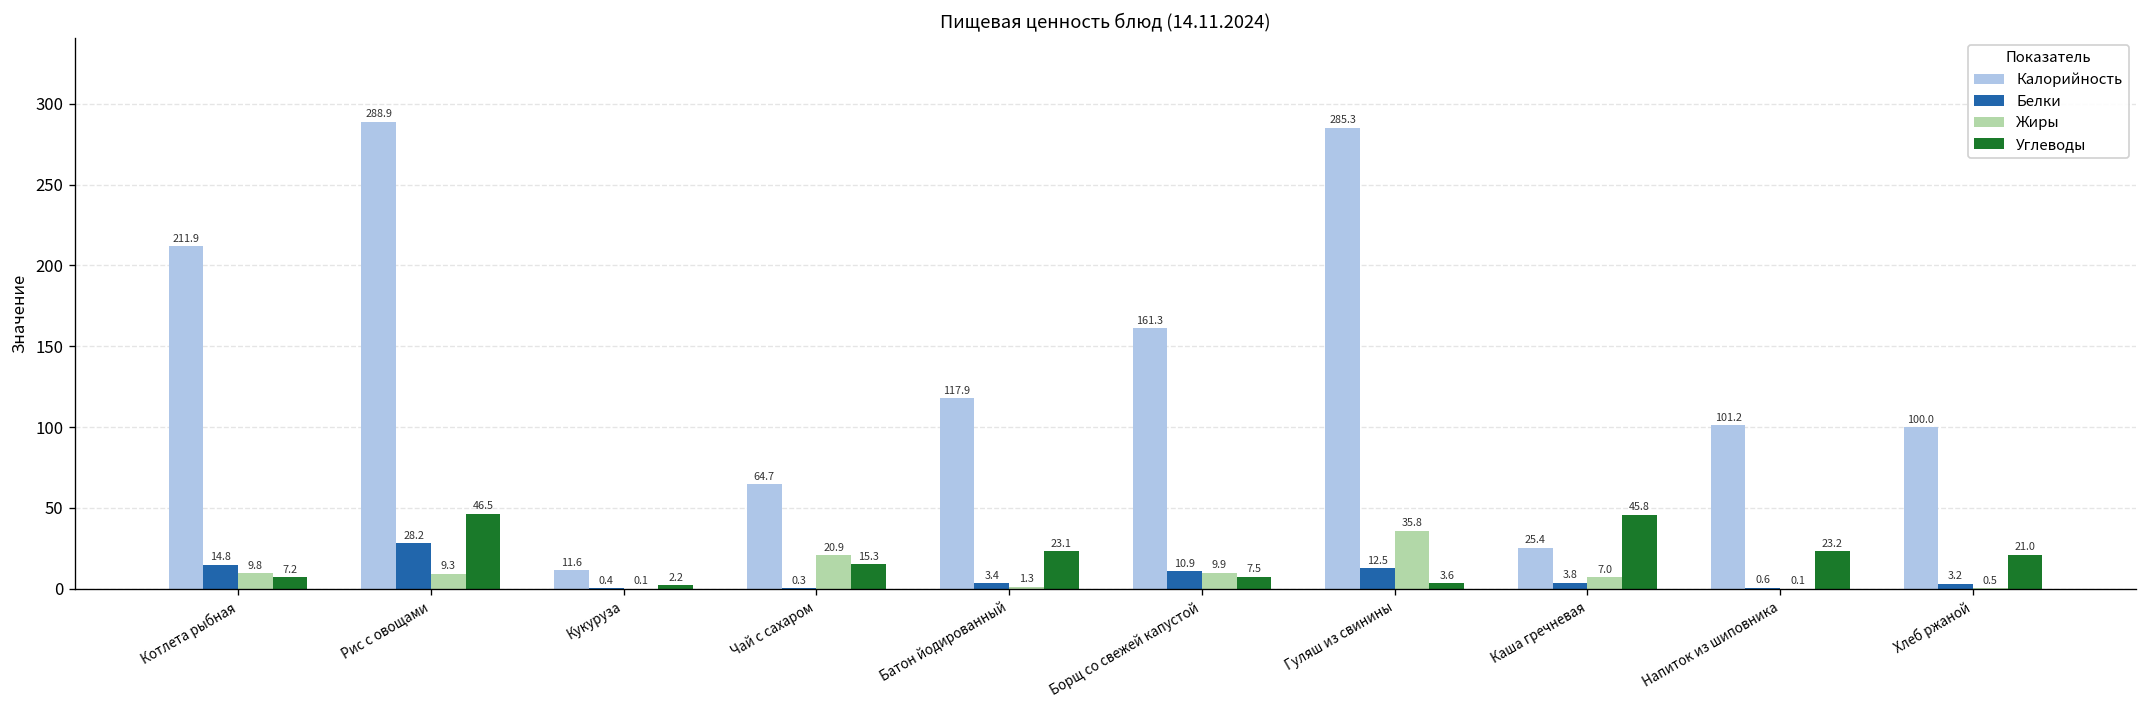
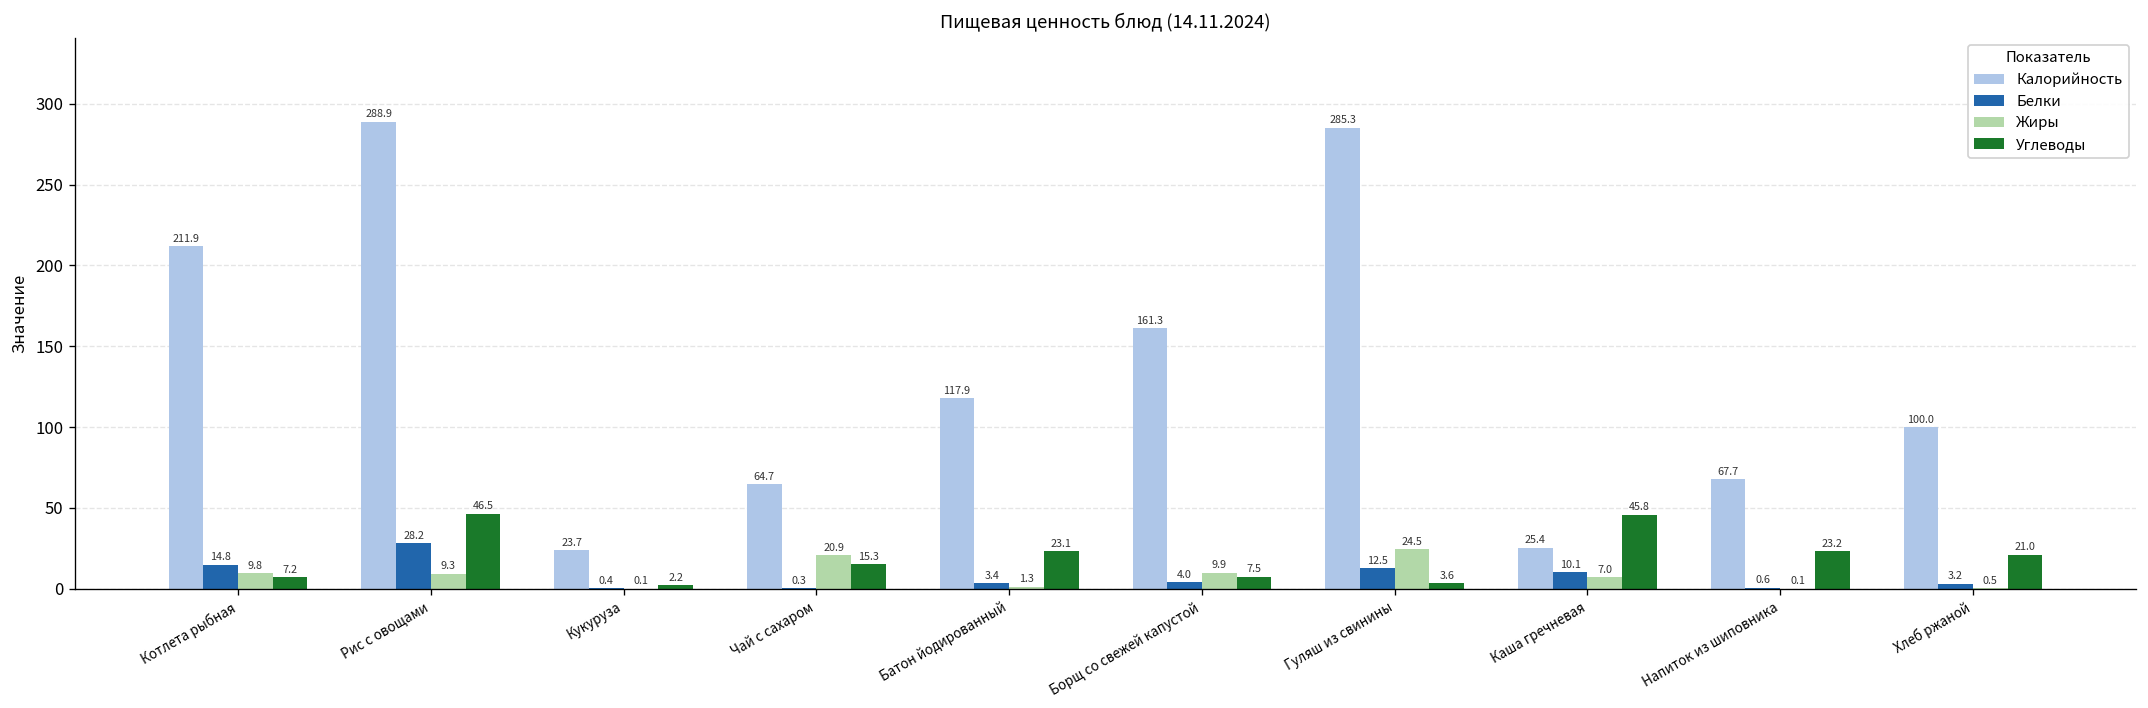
  {
    "Калорийность": {
      "Котлета рыбная": 211.9,
      "Рис с овощами": 288.9,
-     "Кукуруза": 11.6,
+     "Кукуруза": 23.7,
      "Чай с сахаром": 64.7,
      "Батон йодированный": 117.9,
      "Борщ со свежей капустой": 161.3,
      "Гуляш из свинины": 285.3,
      "Каша гречневая": 25.4,
-     "Напиток из шиповника": 101.2,
+     "Напиток из шиповника": 67.7,
      "Хлеб ржаной": 100.0
    },
    "Белки": {
      "Котлета рыбная": 14.8,
      "Рис с овощами": 28.2,
      "Кукуруза": 0.4,
      "Чай с сахаром": 0.3,
      "Батон йодированный": 3.4,
-     "Борщ со свежей капустой": 10.9,
+     "Борщ со свежей капустой": 4.0,
      "Гуляш из свинины": 12.5,
-     "Каша гречневая": 3.8,
+     "Каша гречневая": 10.1,
      "Напиток из шиповника": 0.6,
      "Хлеб ржаной": 3.2
    },
    "Жиры": {
      "Котлета рыбная": 9.8,
      "Рис с овощами": 9.3,
      "Кукуруза": 0.1,
      "Чай с сахаром": 20.9,
      "Батон йодированный": 1.3,
      "Борщ со свежей капустой": 9.9,
-     "Гуляш из свинины": 35.8,
+     "Гуляш из свинины": 24.5,
      "Каша гречневая": 7.0,
      "Напиток из шиповника": 0.1,
      "Хлеб ржаной": 0.5
    },
    "Углеводы": {
      "Котлета рыбная": 7.2,
      "Рис с овощами": 46.5,
      "Кукуруза": 2.2,
      "Чай с сахаром": 15.3,
      "Батон йодированный": 23.1,
      "Борщ со свежей капустой": 7.5,
      "Гуляш из свинины": 3.6,
      "Каша гречневая": 45.8,
      "Напиток из шиповника": 23.2,
      "Хлеб ржаной": 21.0
    }
  }
